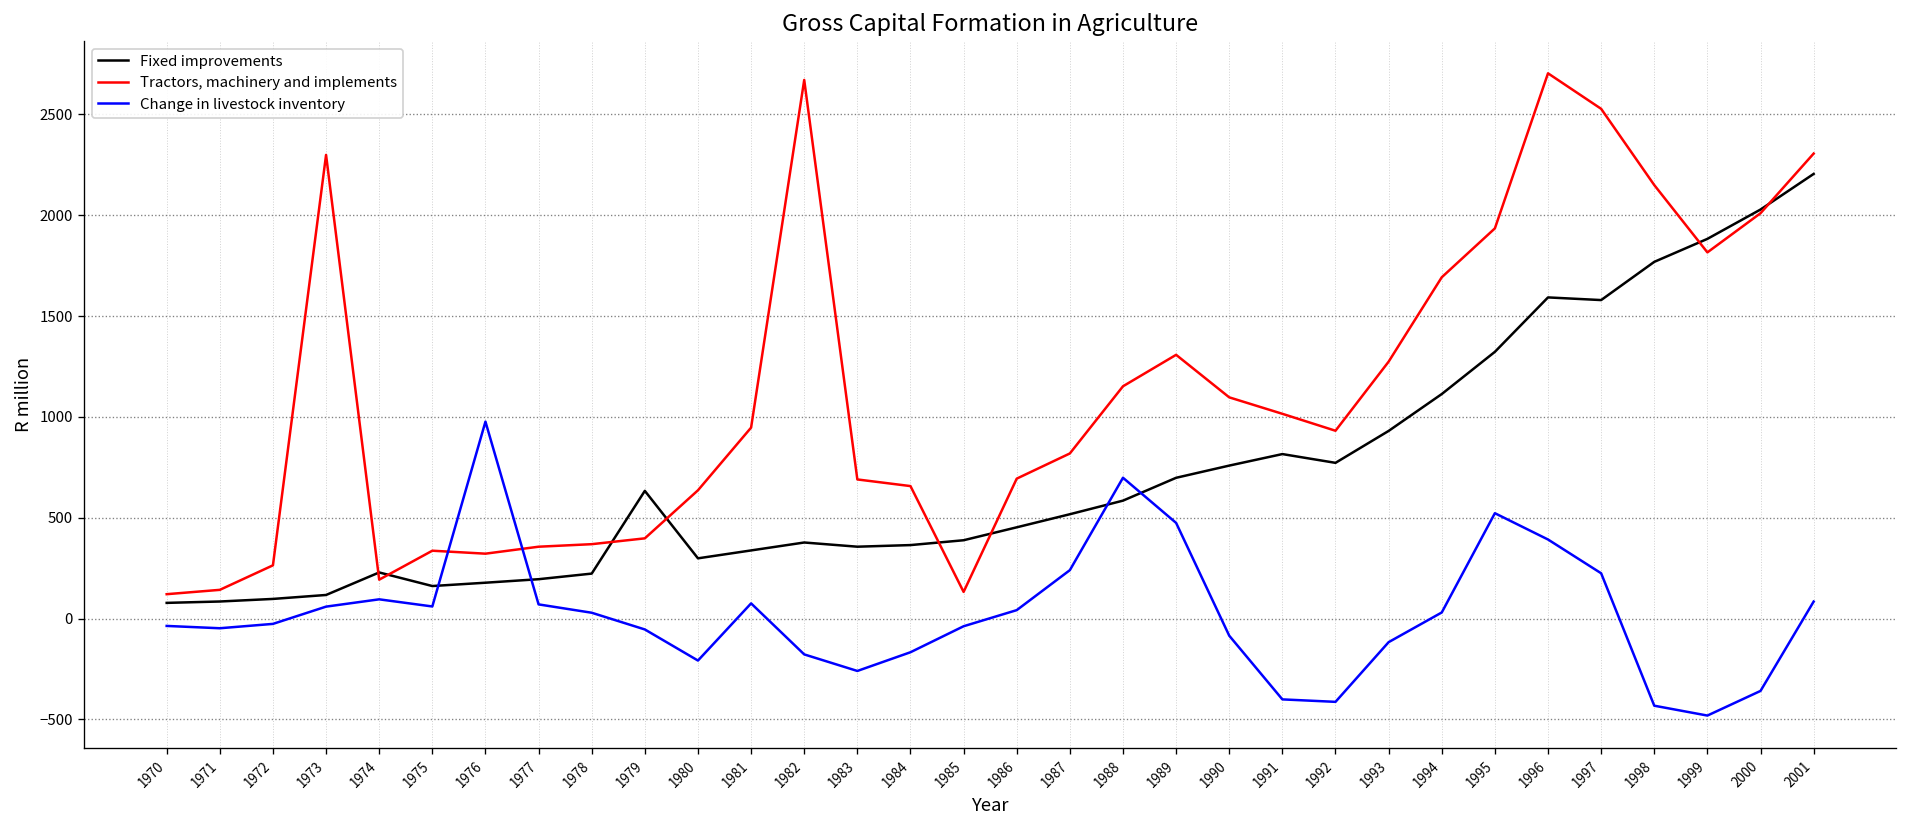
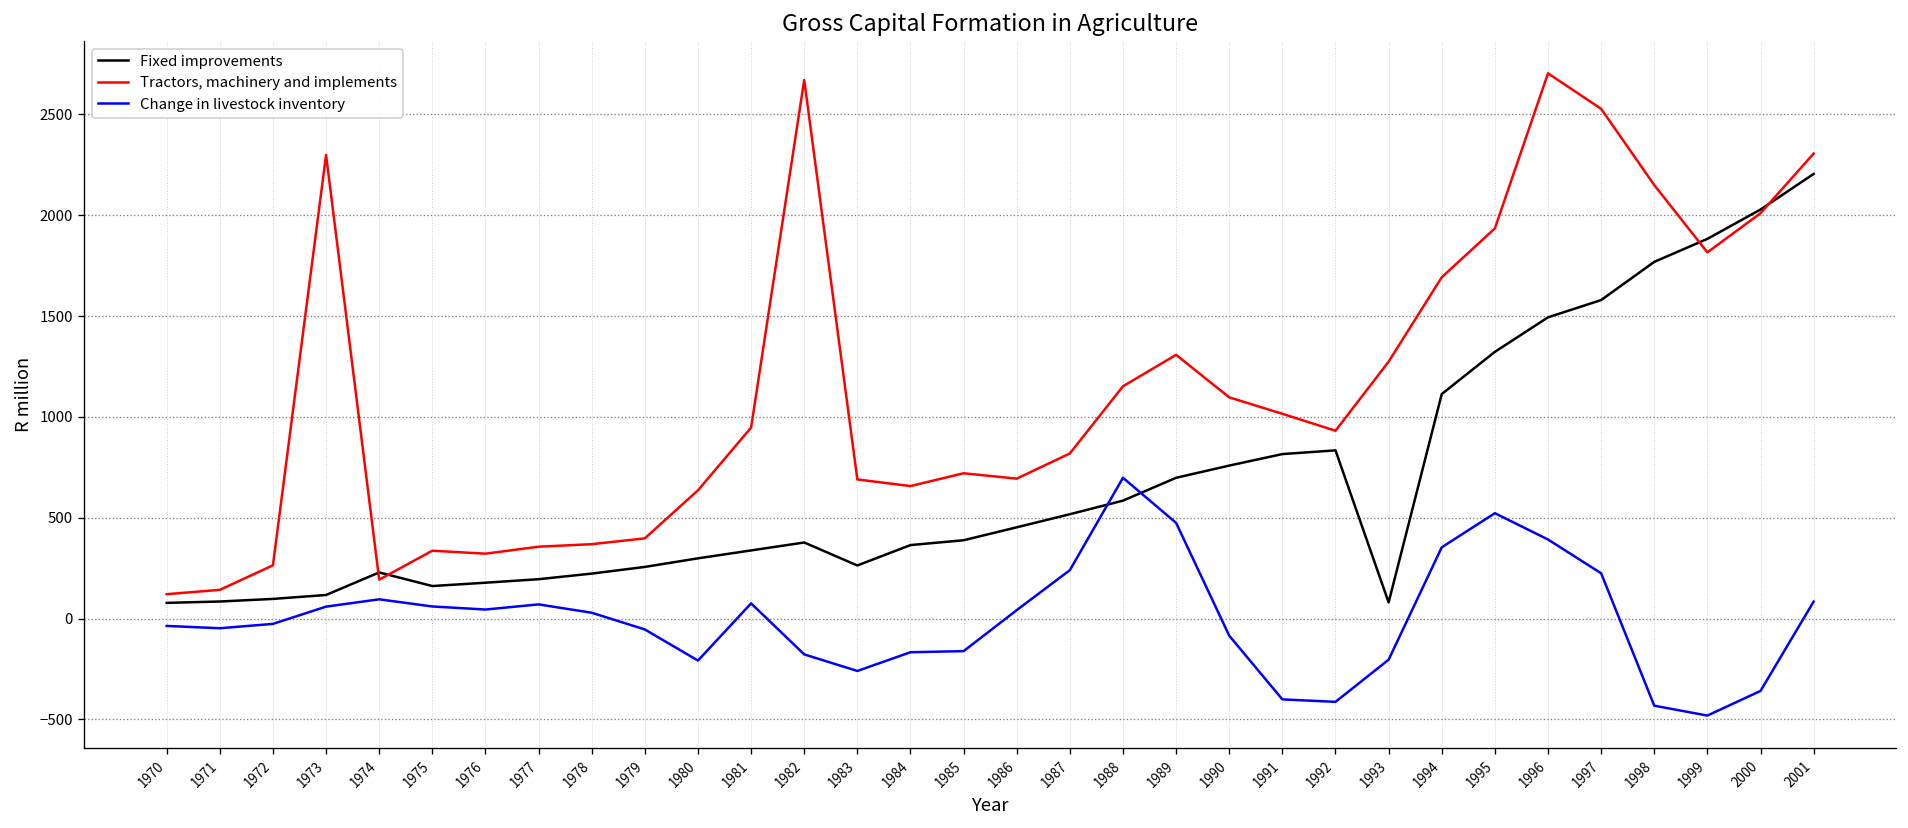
  {
    "Fixed improvements": {
      "1970": 80,
      "1971": 80,
      "1972": 100,
      "1973": 120,
      "1974": 230,
      "1975": 160,
      "1976": 180,
      "1977": 200,
      "1978": 220,
-     "1979": 630,
+     "1979": 260,
      "1980": 300,
      "1981": 340,
      "1982": 380,
-     "1983": 360,
+     "1983": 260,
      "1984": 360,
      "1985": 390,
      "1986": 450,
      "1987": 520,
      "1988": 580,
      "1989": 700,
      "1990": 760,
      "1991": 820,
-     "1992": 770,
-     "1993": 930,
+     "1992": 830,
+     "1993": 80,
      "1994": 1110,
      "1995": 1320,
-     "1996": 1590,
+     "1996": 1490,
      "1997": 1580,
      "1998": 1770,
      "1999": 1880,
      "2000": 2030,
      "2001": 2210
    },
    "Tractors, machinery and implements": {
      "1970": 120,
      "1971": 140,
      "1972": 260,
      "1973": 2300,
      "1974": 190,
      "1975": 340,
      "1976": 320,
      "1977": 360,
      "1978": 370,
      "1979": 400,
      "1980": 640,
      "1981": 950,
      "1982": 2670,
      "1983": 690,
      "1984": 660,
-     "1985": 130,
+     "1985": 720,
      "1986": 690,
      "1987": 820,
      "1988": 1150,
      "1989": 1310,
      "1990": 1100,
      "1991": 1020,
      "1992": 930,
      "1993": 1270,
      "1994": 1690,
      "1995": 1930,
      "1996": 2700,
      "1997": 2530,
      "1998": 2150,
      "1999": 1820,
      "2000": 2010,
      "2001": 2310
    },
    "Change in livestock inventory": {
      "1970": -40,
      "1971": -50,
      "1972": -30,
      "1973": 60,
      "1974": 100,
      "1975": 60,
-     "1976": 980,
+     "1976": 40,
      "1977": 70,
      "1978": 30,
      "1979": -50,
      "1980": -210,
      "1981": 80,
      "1982": -180,
      "1983": -260,
      "1984": -170,
-     "1985": -40,
+     "1985": -160,
      "1986": 40,
      "1987": 240,
      "1988": 700,
      "1989": 470,
      "1990": -90,
      "1991": -400,
      "1992": -410,
-     "1993": -120,
-     "1994": 30,
+     "1993": -200,
+     "1994": 350,
      "1995": 520,
      "1996": 390,
      "1997": 220,
      "1998": -430,
      "1999": -480,
      "2000": -360,
      "2001": 80
    }
  }
